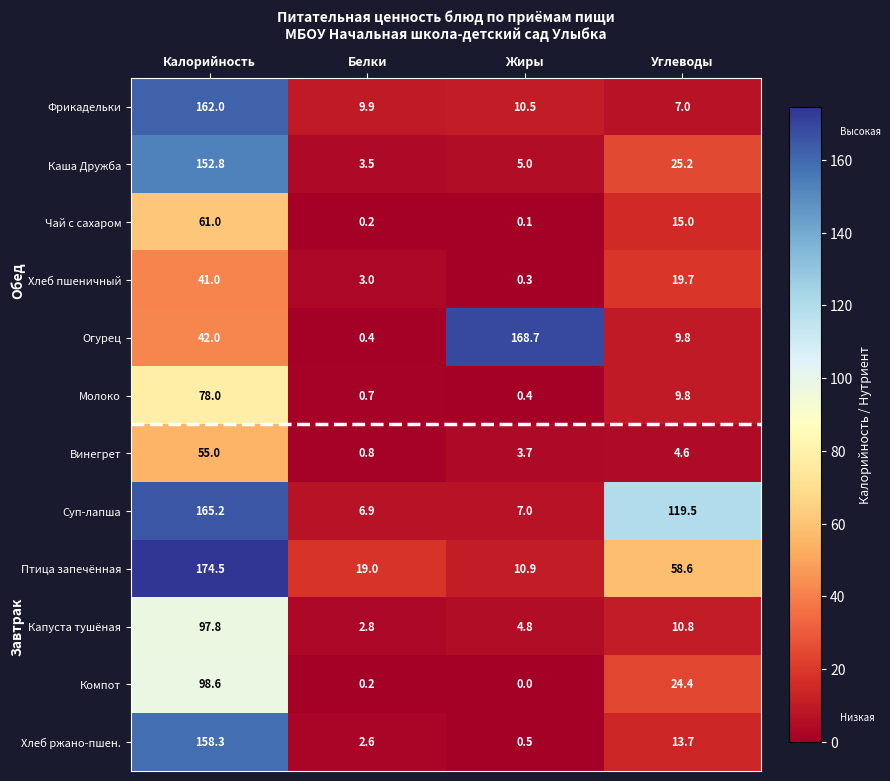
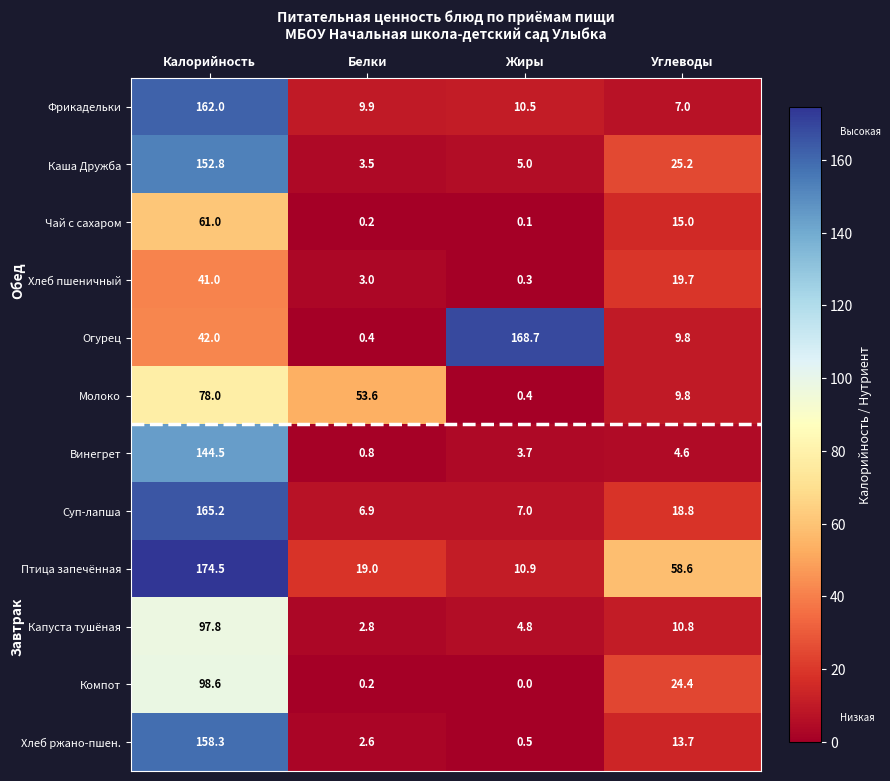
  {
    "Фрикадельки": {
      "Калорийность": 162.0,
      "Белки": 9.9,
      "Жиры": 10.5,
      "Углеводы": 7.0
    },
    "Каша Дружба": {
      "Калорийность": 152.8,
      "Белки": 3.5,
      "Жиры": 5.0,
      "Углеводы": 25.2
    },
    "Чай с сахаром": {
      "Калорийность": 61.0,
      "Белки": 0.2,
      "Жиры": 0.1,
      "Углеводы": 15.0
    },
    "Хлеб пшеничный": {
      "Калорийность": 41.0,
      "Белки": 3.0,
      "Жиры": 0.3,
      "Углеводы": 19.7
    },
    "Огурец": {
      "Калорийность": 42.0,
      "Белки": 0.4,
      "Жиры": 168.7,
      "Углеводы": 9.8
    },
    "Молоко": {
      "Калорийность": 78.0,
-     "Белки": 0.7,
+     "Белки": 53.6,
      "Жиры": 0.4,
      "Углеводы": 9.8
    },
    "Винегрет": {
-     "Калорийность": 55.0,
+     "Калорийность": 144.5,
      "Белки": 0.8,
      "Жиры": 3.7,
      "Углеводы": 4.6
    },
    "Суп-лапша": {
      "Калорийность": 165.2,
      "Белки": 6.9,
      "Жиры": 7.0,
-     "Углеводы": 119.5
+     "Углеводы": 18.8
    },
    "Птица запечённая": {
      "Калорийность": 174.5,
      "Белки": 19.0,
      "Жиры": 10.9,
      "Углеводы": 58.6
    },
    "Капуста тушёная": {
      "Калорийность": 97.8,
      "Белки": 2.8,
      "Жиры": 4.8,
      "Углеводы": 10.8
    },
    "Компот": {
      "Калорийность": 98.6,
      "Белки": 0.2,
      "Жиры": 0.0,
      "Углеводы": 24.4
    },
    "Хлеб ржано-пшен.": {
      "Калорийность": 158.3,
      "Белки": 2.6,
      "Жиры": 0.5,
      "Углеводы": 13.7
    }
  }
